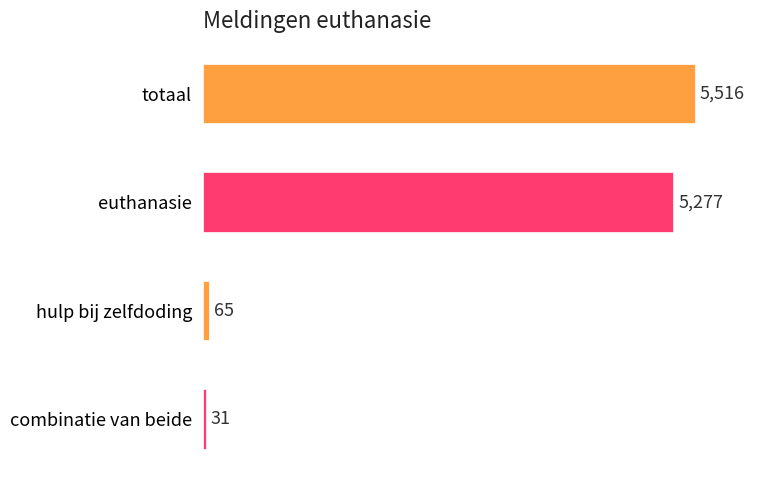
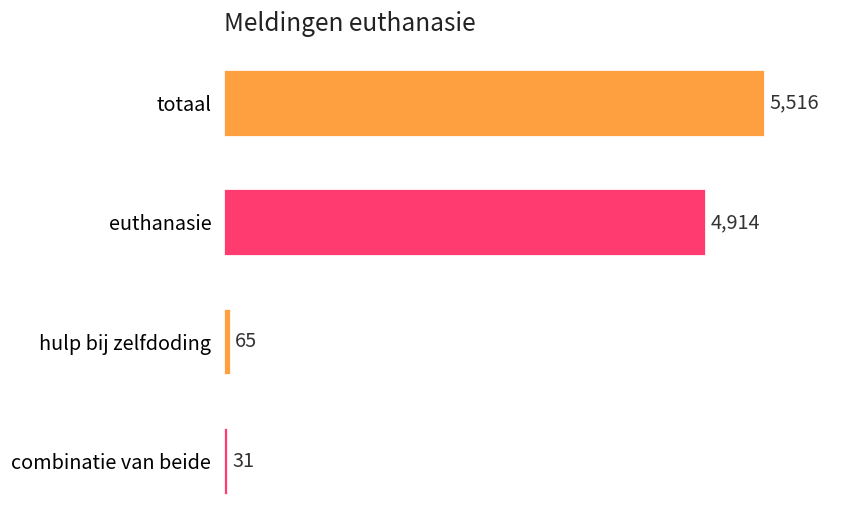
  {
    "totaal": "5,516",
-   "euthanasie": "5,277",
+   "euthanasie": "4,914",
    "hulp bij zelfdoding": "65",
    "combinatie van beide": "31"
  }
